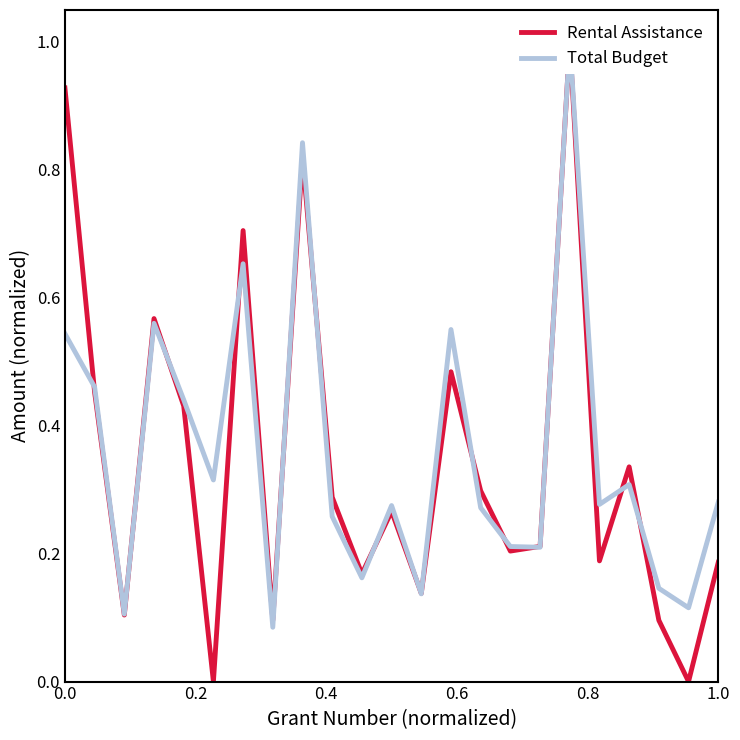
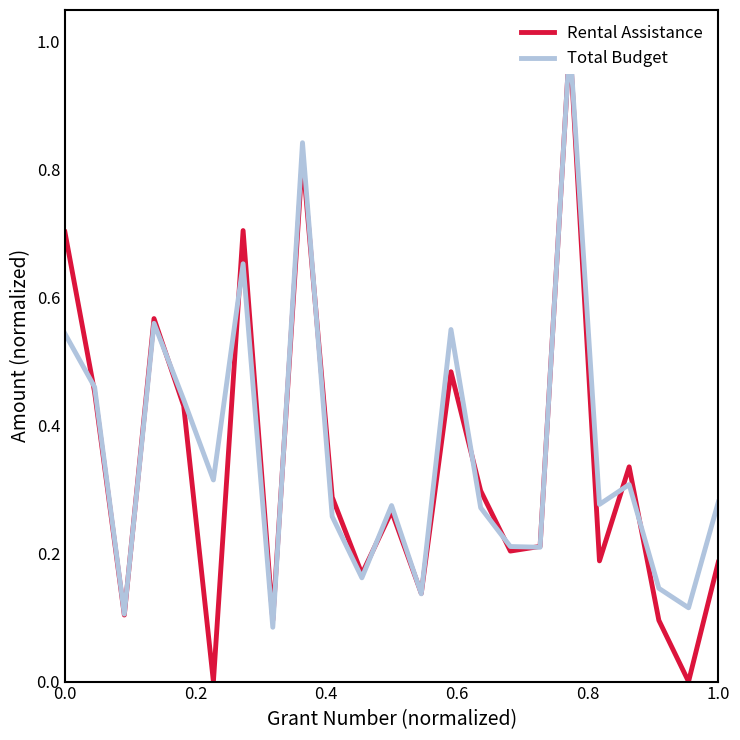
  {
    "Rental Assistance": {
-     "0.0": 0.93,
+     "0.0": 0.70,
      "1.0": 0.19
    },
    "Total Budget": {
      "0.0": 0.54,
      "1.0": 0.28
    }
  }
